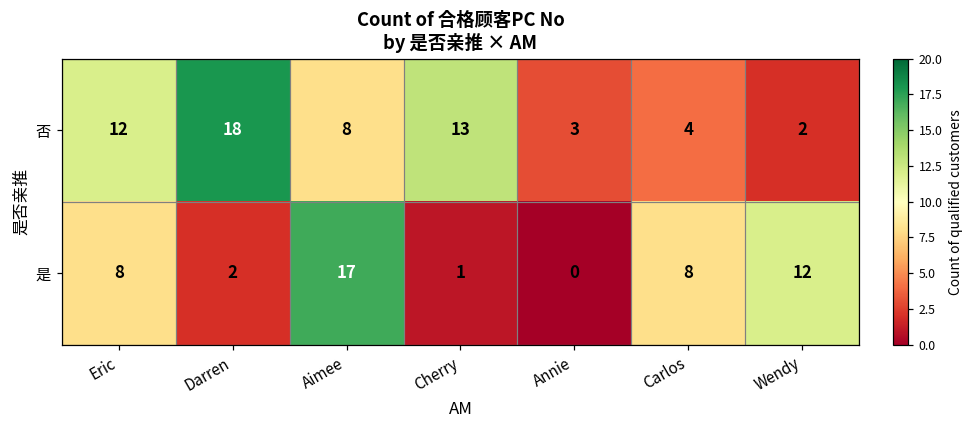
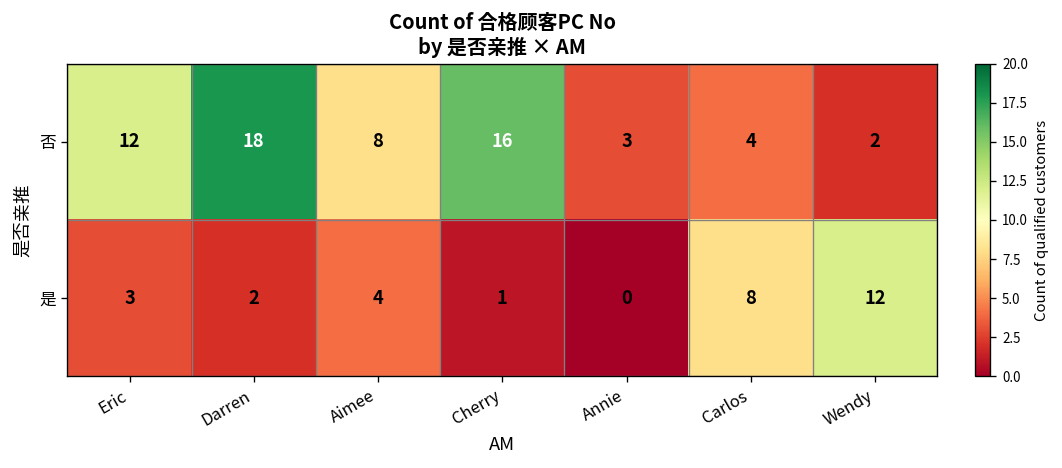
  {
    "否": {
      "Eric": 12,
      "Darren": 18,
      "Aimee": 8,
-     "Cherry": 13,
+     "Cherry": 16,
      "Annie": 3,
      "Carlos": 4,
      "Wendy": 2
    },
    "是": {
-     "Eric": 8,
+     "Eric": 3,
      "Darren": 2,
-     "Aimee": 17,
+     "Aimee": 4,
      "Cherry": 1,
      "Annie": 0,
      "Carlos": 8,
      "Wendy": 12
    }
  }
